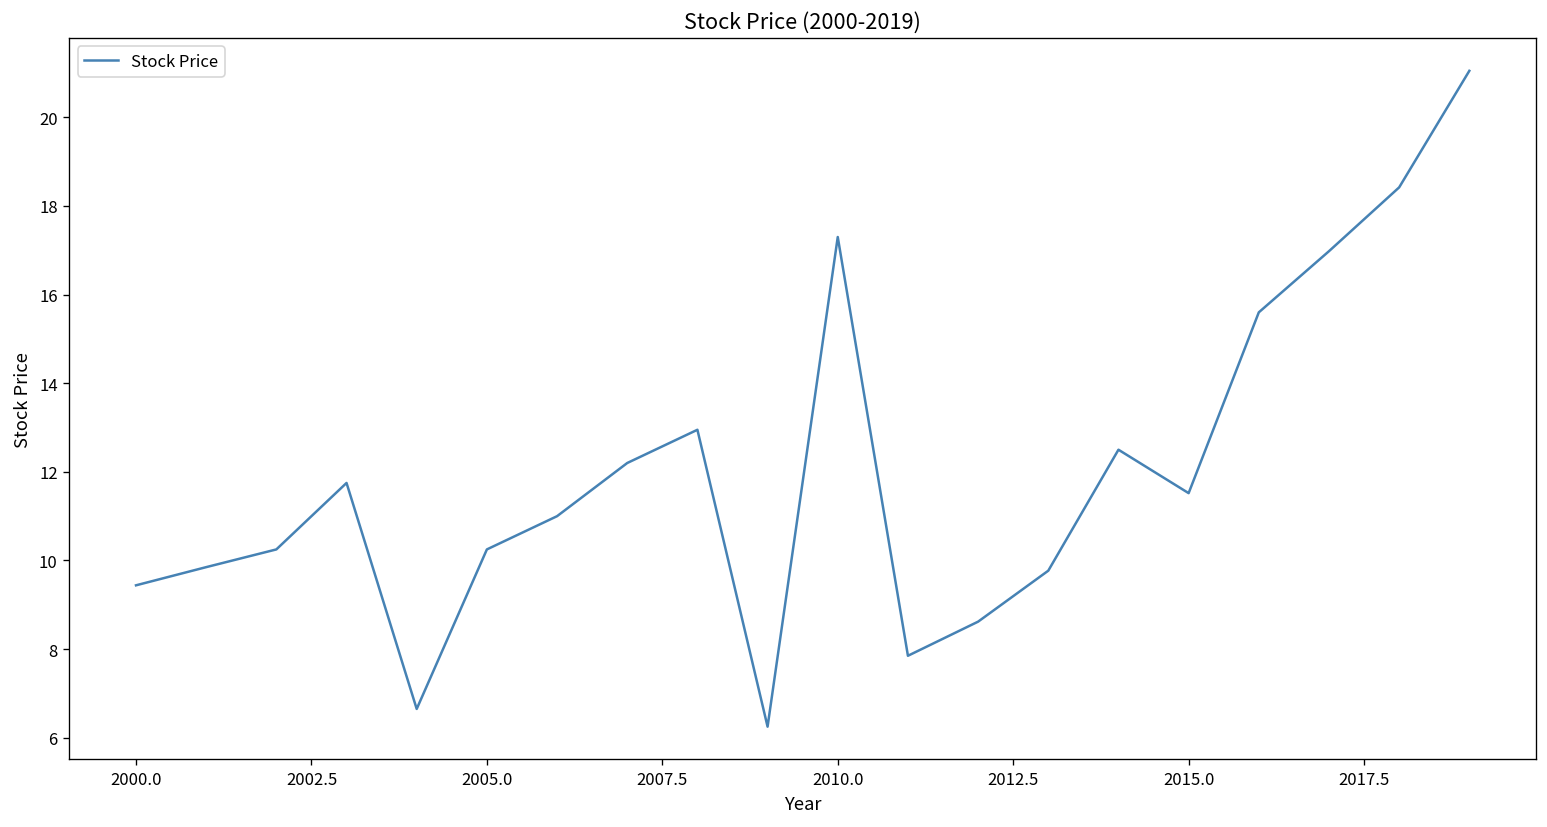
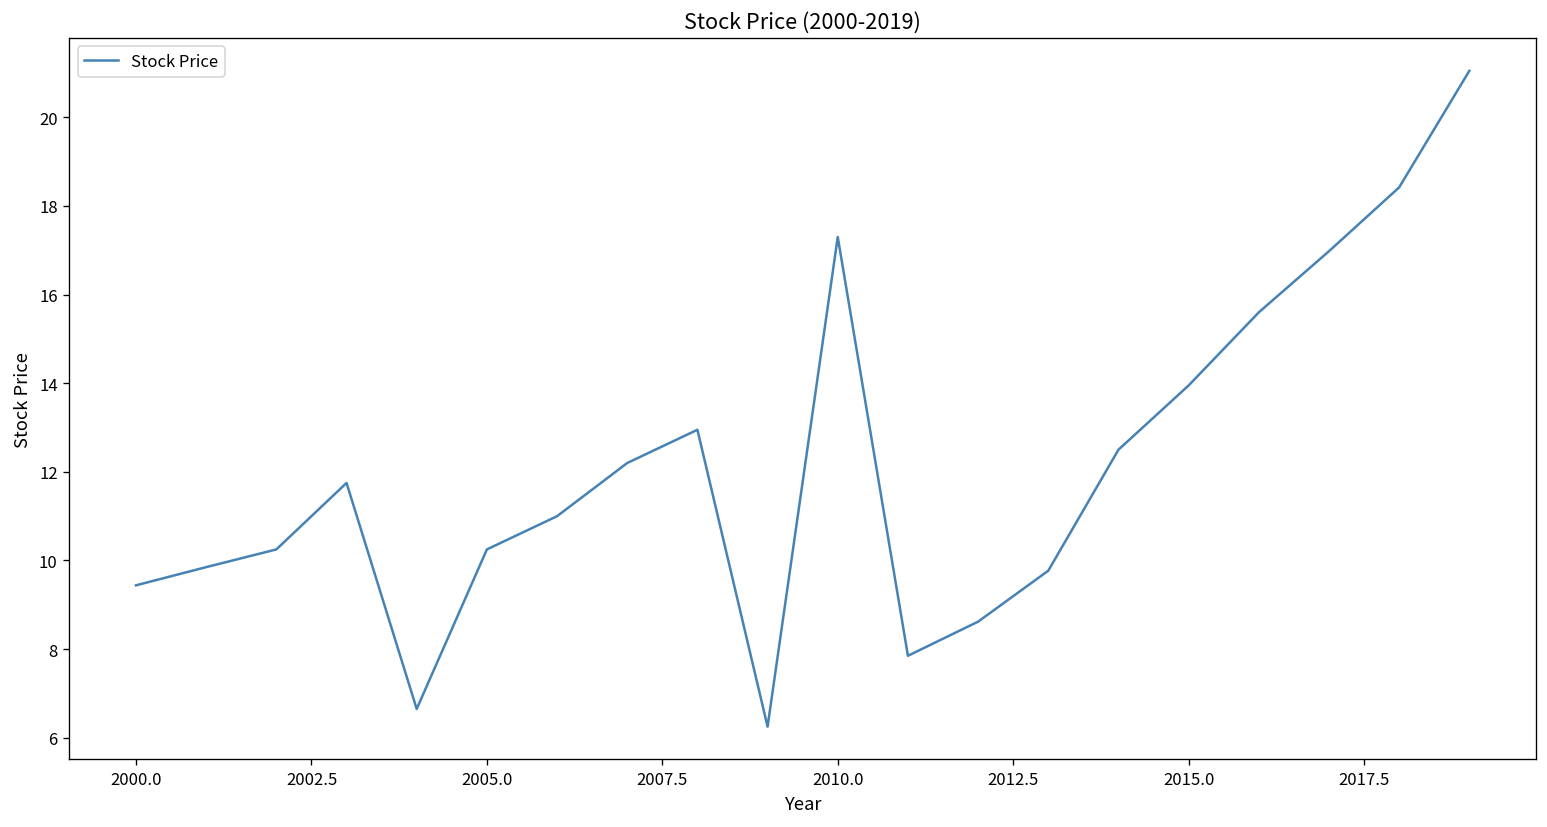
  {
    "2000.0": 9.4,
    "2005.0": 10.3,
    "2010.0": 17.3,
-   "2015.0": 11.5
+   "2015.0": 14.0
  }
